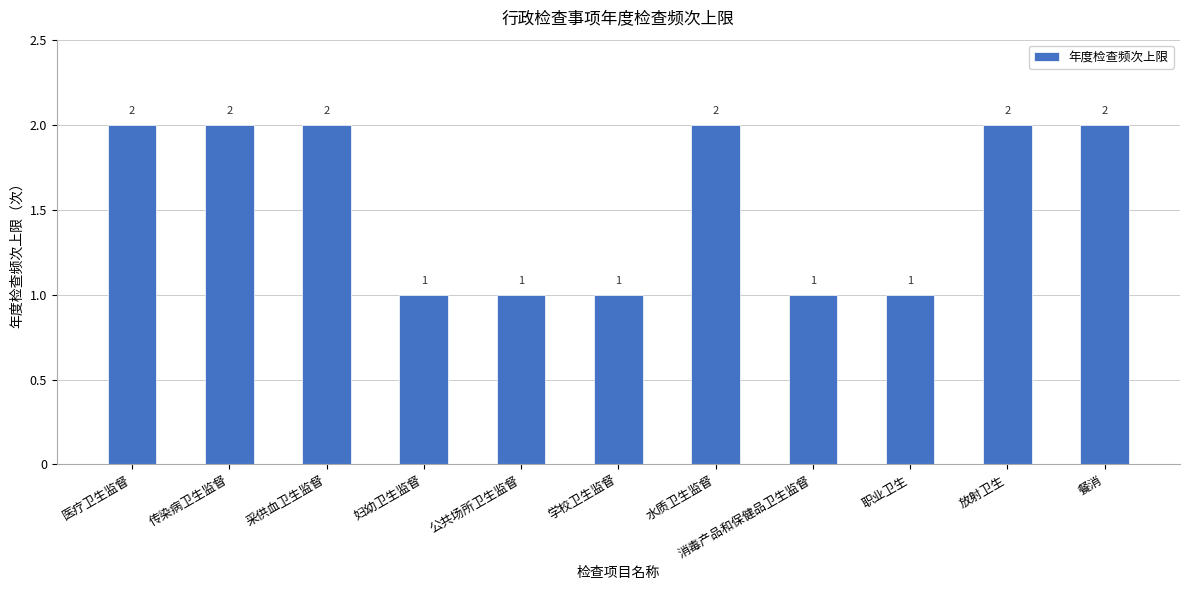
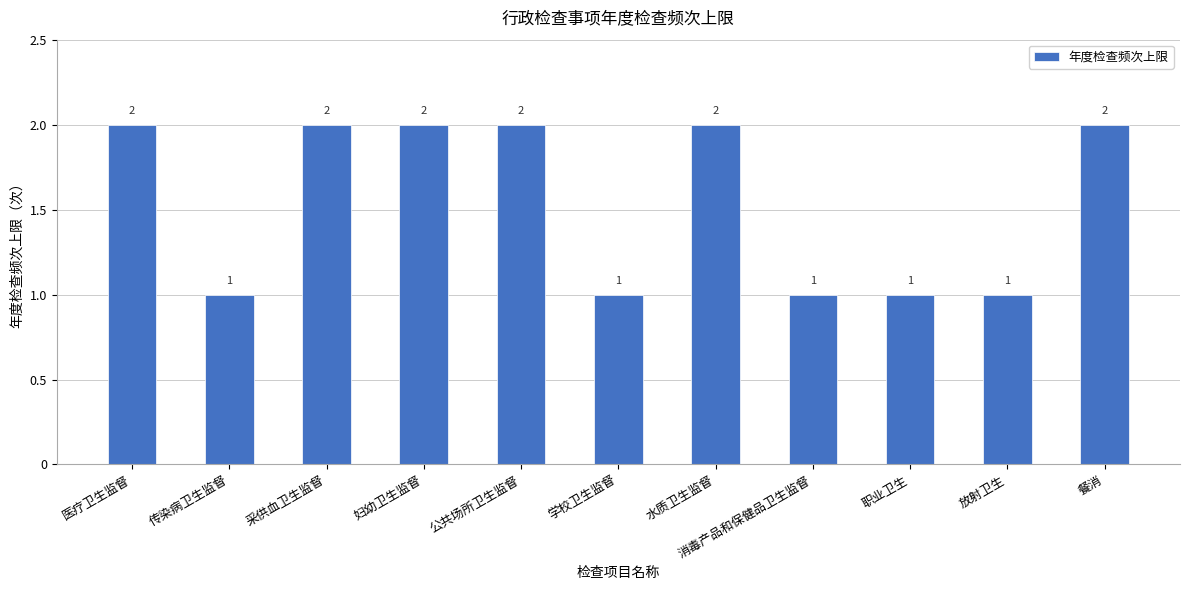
  {
    "医疗卫生监督": 2,
-   "传染病卫生监督": 2,
+   "传染病卫生监督": 1,
    "采供血卫生监督": 2,
-   "妇幼卫生监督": 1,
-   "公共场所卫生监督": 1,
+   "妇幼卫生监督": 2,
+   "公共场所卫生监督": 2,
    "学校卫生监督": 1,
    "水质卫生监督": 2,
    "消毒产品和保健品卫生监督": 1,
    "职业卫生": 1,
-   "放射卫生": 2,
+   "放射卫生": 1,
    "餐消": 2
  }
